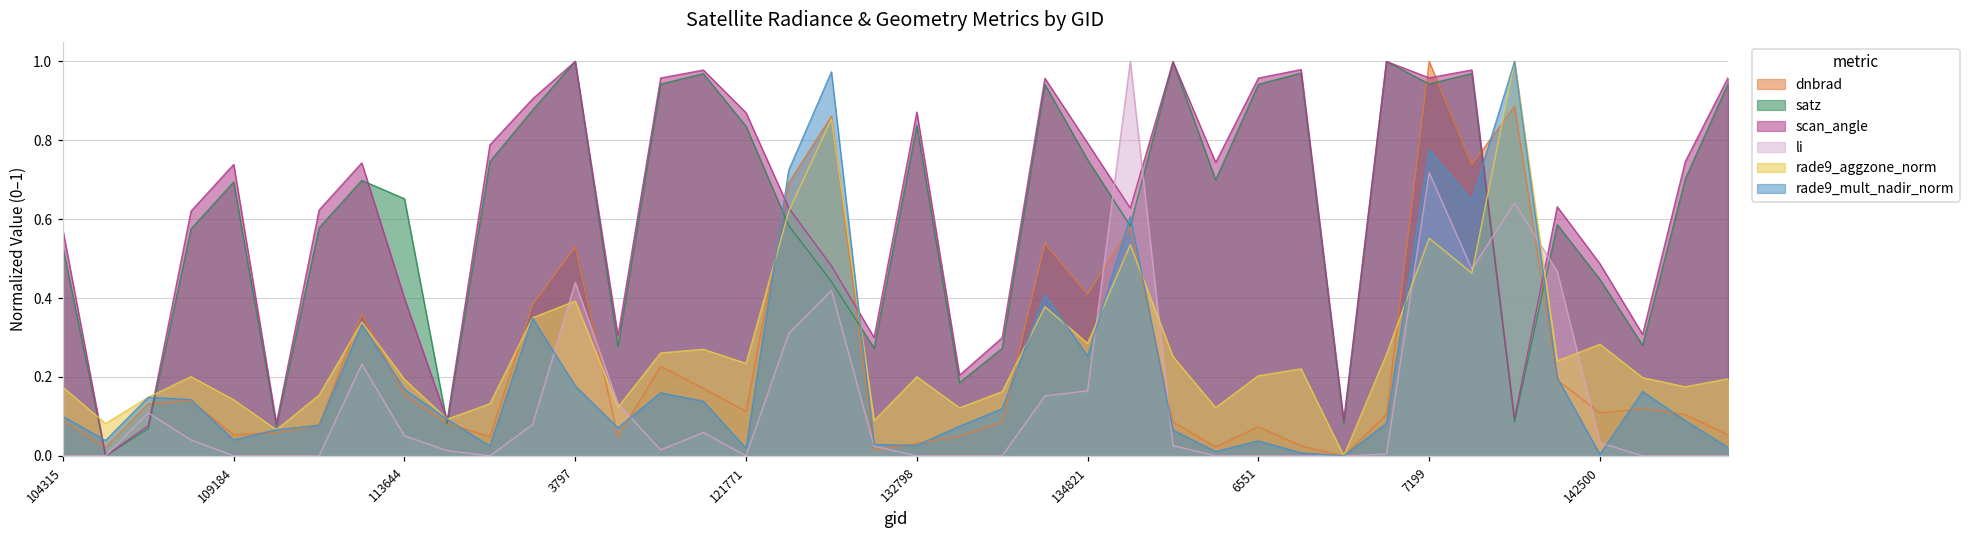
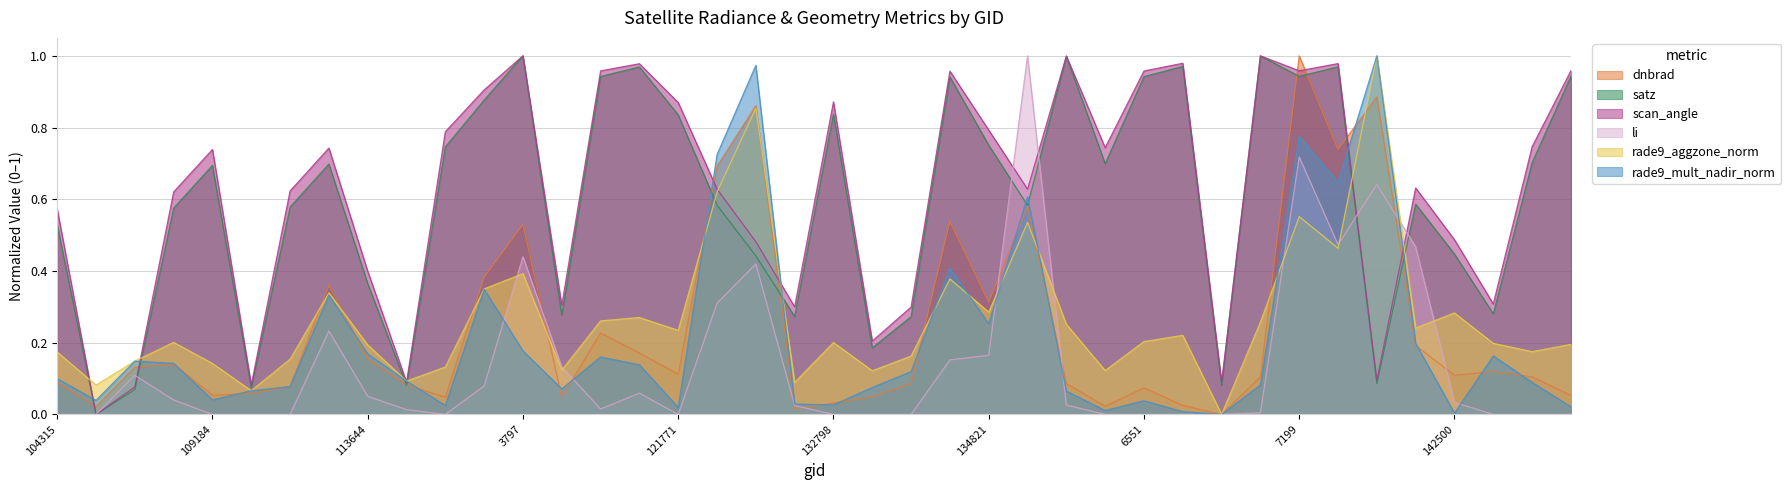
  {
    "dnbrad": {
      "104315": 0.09,
      "109184": 0.05,
      "113644": 0.15,
      "3797": 0.53,
      "121771": 0.11,
-     "134821": 0.41,
+     "134821": 0.31,
      "6551": 0.07,
      "7199": 1.00,
      "142500": 0.11
    },
    "satz": {
      "104315": 0.53,
      "109184": 0.69,
-     "113644": 0.65,
+     "113644": 0.36,
      "121771": 0.84,
      "132798": 0.84,
      "134821": 0.75,
      "6551": 0.94,
      "7199": 0.94,
      "142500": 0.45
    },
    "scan_angle": {
      "104315": 0.57,
      "109184": 0.74,
      "113644": 0.40,
      "121771": 0.87,
      "132798": 0.87,
      "134821": 0.79,
      "6551": 0.96,
      "7199": 0.96,
      "142500": 0.49
    },
    "li": {
      "104315": 0.00,
      "109184": 0.00,
      "113644": 0.05,
      "3797": 0.44,
      "121771": 0.00,
      "132798": 0.00,
      "134821": 0.16,
      "6551": 0.00,
      "7199": 0.72,
      "142500": 0.03
    },
    "rade9_aggzone_norm": {
      "104315": 0.17,
      "109184": 0.14,
      "113644": 0.19,
      "3797": 0.39,
      "121771": 0.23,
      "132798": 0.20,
      "134821": 0.29,
      "6551": 0.20,
      "7199": 0.55,
      "142500": 0.28
    },
    "rade9_mult_nadir_norm": {
      "104315": 0.10,
      "109184": 0.04,
      "113644": 0.17,
      "3797": 0.18,
      "121771": 0.02,
      "134821": 0.25,
      "6551": 0.04,
      "7199": 0.78,
      "142500": 0.00
    }
  }
